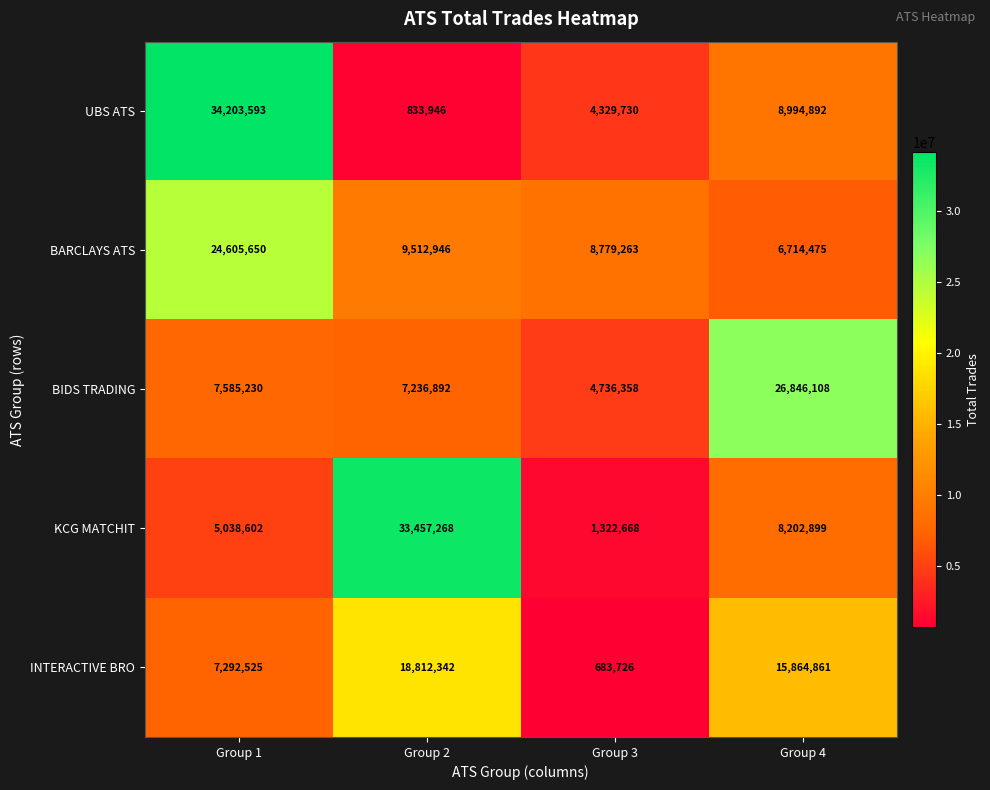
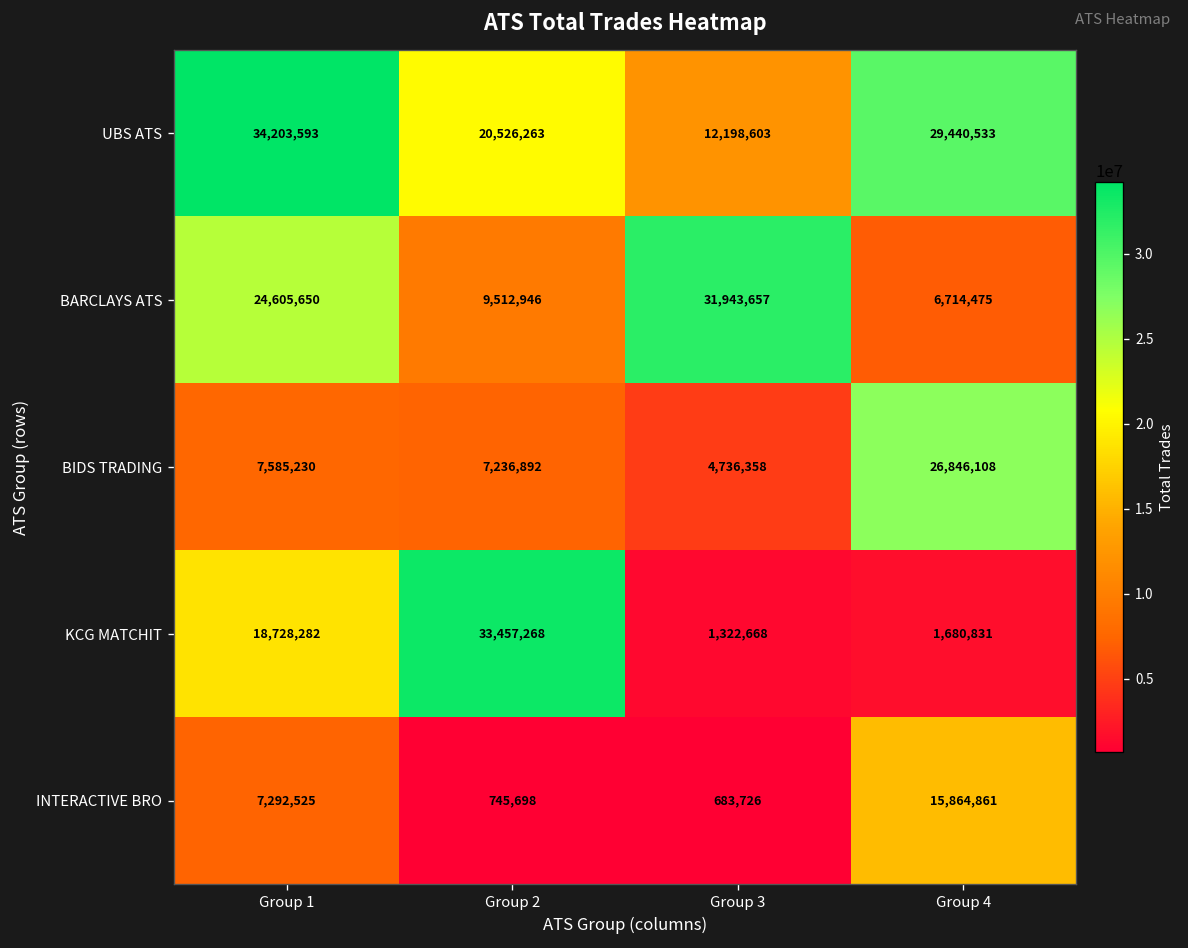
  {
    "UBS ATS": {
      "Group 1": "34,203,593",
-     "Group 2": "833,946",
-     "Group 3": "4,329,730",
-     "Group 4": "8,994,892"
+     "Group 2": "20,526,263",
+     "Group 3": "12,198,603",
+     "Group 4": "29,440,533"
    },
    "BARCLAYS ATS": {
      "Group 1": "24,605,650",
      "Group 2": "9,512,946",
-     "Group 3": "8,779,263",
+     "Group 3": "31,943,657",
      "Group 4": "6,714,475"
    },
    "BIDS TRADING": {
      "Group 1": "7,585,230",
      "Group 2": "7,236,892",
      "Group 3": "4,736,358",
      "Group 4": "26,846,108"
    },
    "KCG MATCHIT": {
-     "Group 1": "5,038,602",
+     "Group 1": "18,728,282",
      "Group 2": "33,457,268",
      "Group 3": "1,322,668",
-     "Group 4": "8,202,899"
+     "Group 4": "1,680,831"
    },
    "INTERACTIVE BRO": {
      "Group 1": "7,292,525",
-     "Group 2": "18,812,342",
+     "Group 2": "745,698",
      "Group 3": "683,726",
      "Group 4": "15,864,861"
    }
  }
